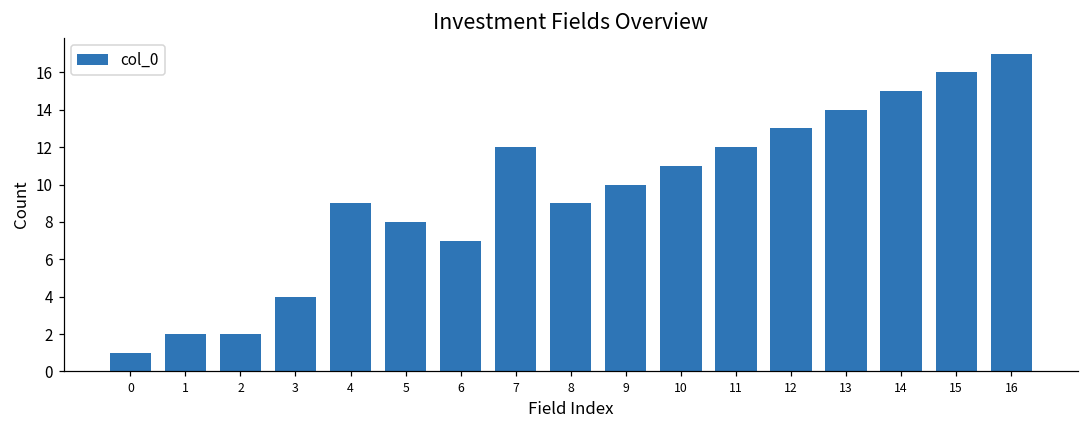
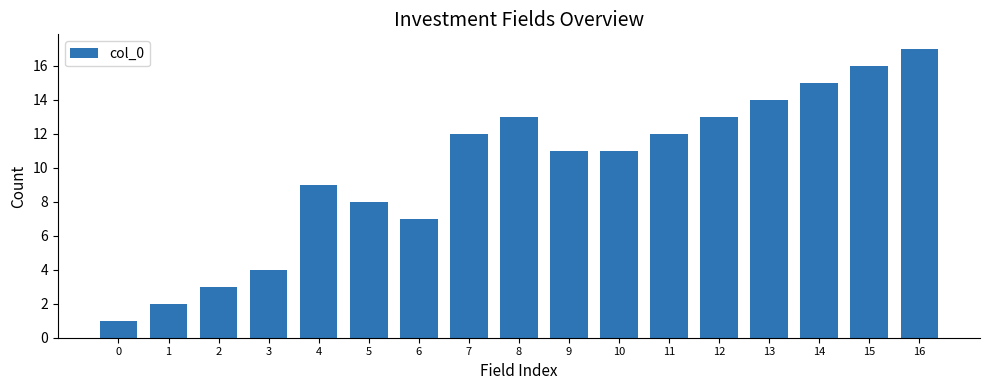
  {
    "0": 1,
    "1": 2,
-   "2": 2,
+   "2": 3,
    "3": 4,
    "4": 9,
    "5": 8,
    "6": 7,
    "7": 12,
-   "8": 9,
-   "9": 10,
+   "8": 13,
+   "9": 11,
    "10": 11,
    "11": 12,
    "12": 13,
    "13": 14,
    "14": 15,
    "15": 16,
    "16": 17
  }
